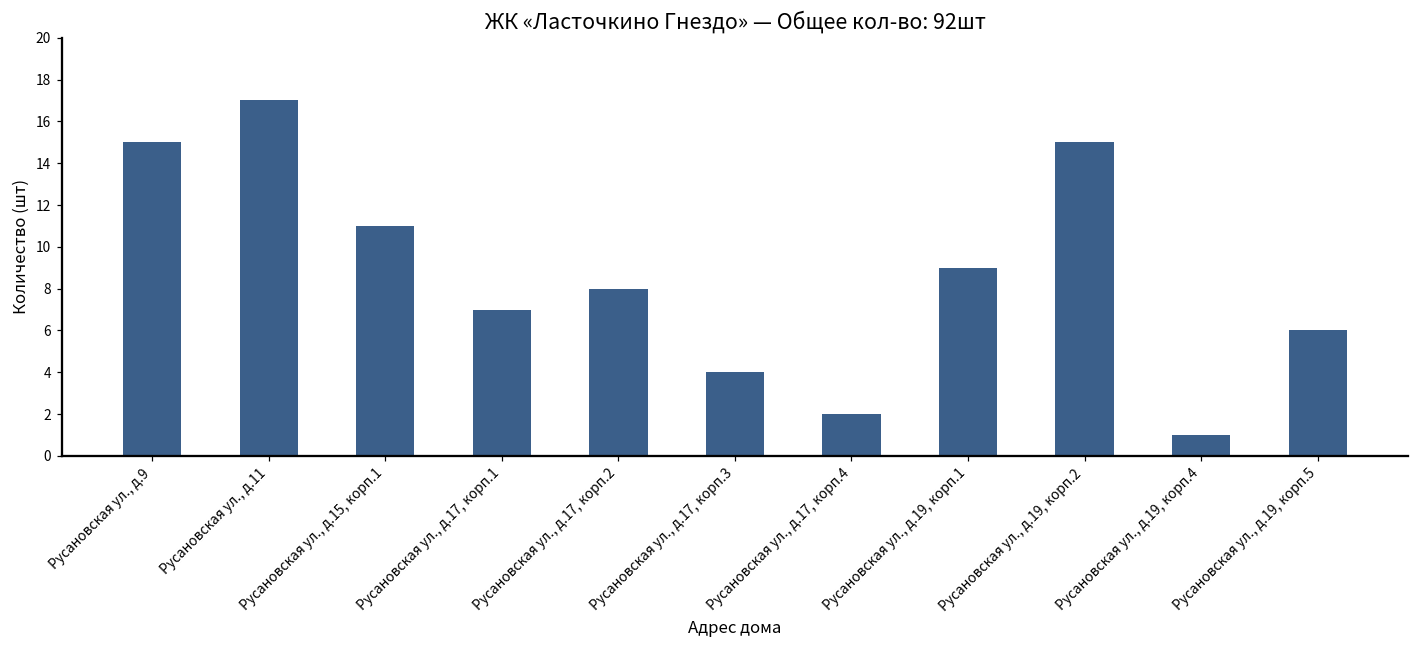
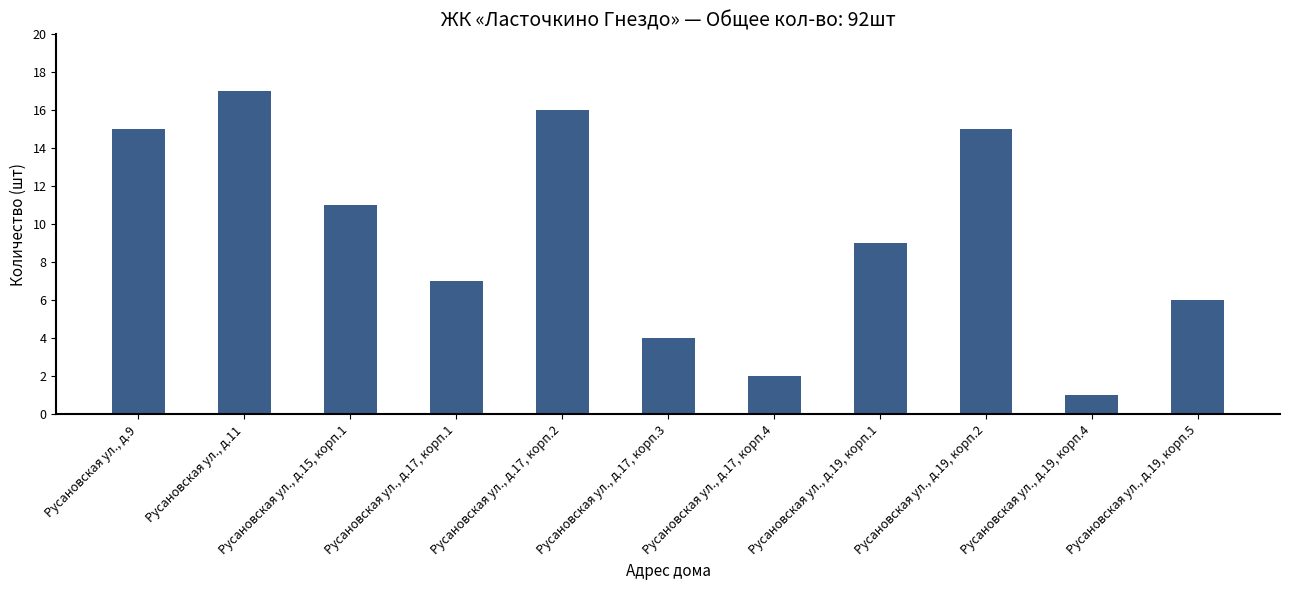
  {
    "Русановская ул., д.9": 15,
    "Русановская ул., д.11": 17,
    "Русановская ул., д.15, корп.1": 11,
    "Русановская ул., д.17, корп.1": 7,
-   "Русановская ул., д.17, корп.2": 8,
+   "Русановская ул., д.17, корп.2": 16,
    "Русановская ул., д.17, корп.3": 4,
    "Русановская ул., д.17, корп.4": 2,
    "Русановская ул., д.19, корп.1": 9,
    "Русановская ул., д.19, корп.2": 15,
    "Русановская ул., д.19, корп.4": 1,
    "Русановская ул., д.19, корп.5": 6
  }
